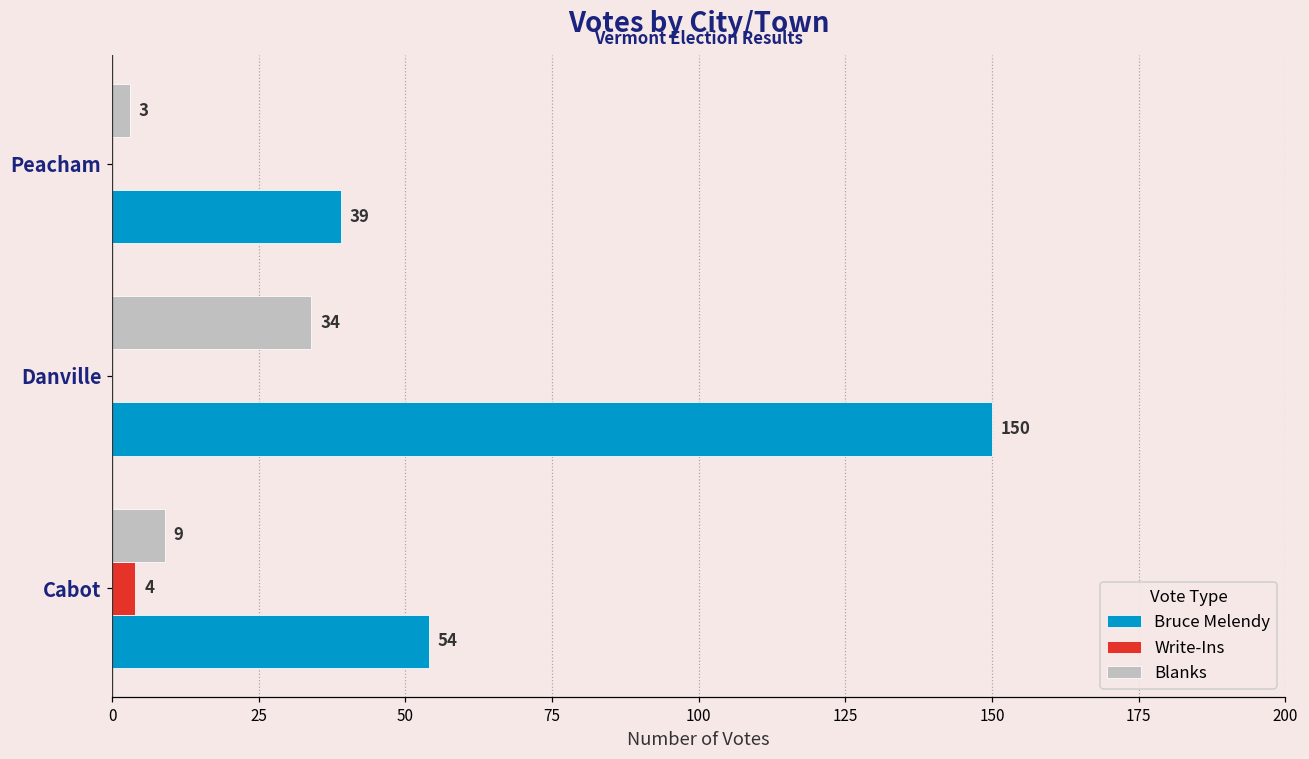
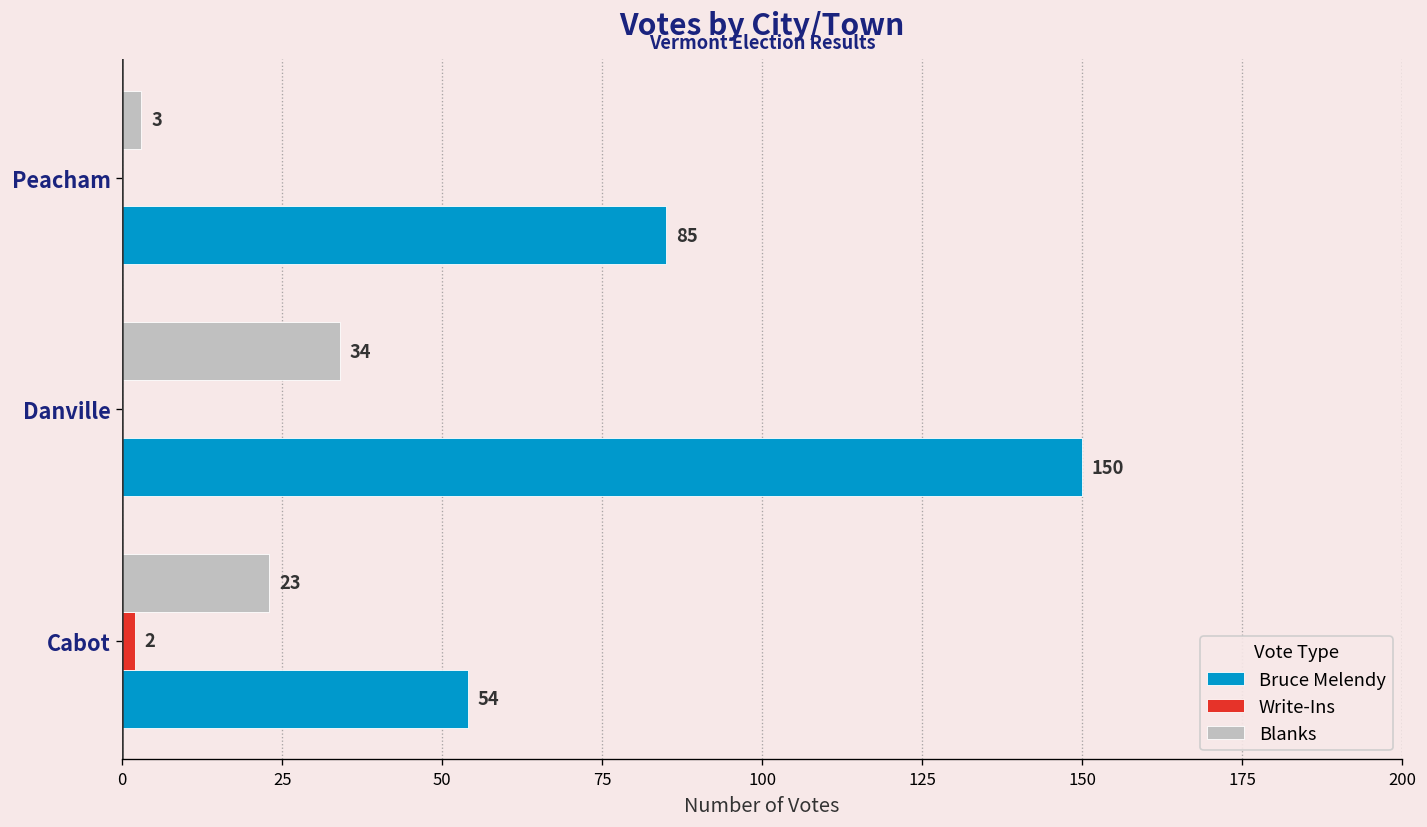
  {
    "Bruce Melendy": {
-     "Peacham": 39,
+     "Peacham": 85,
      "Danville": 150,
      "Cabot": 54
    },
    "Write-Ins": {
-     "Cabot": 4
+     "Cabot": 2
    },
    "Blanks": {
      "Peacham": 3,
      "Danville": 34,
-     "Cabot": 9
+     "Cabot": 23
    }
  }
